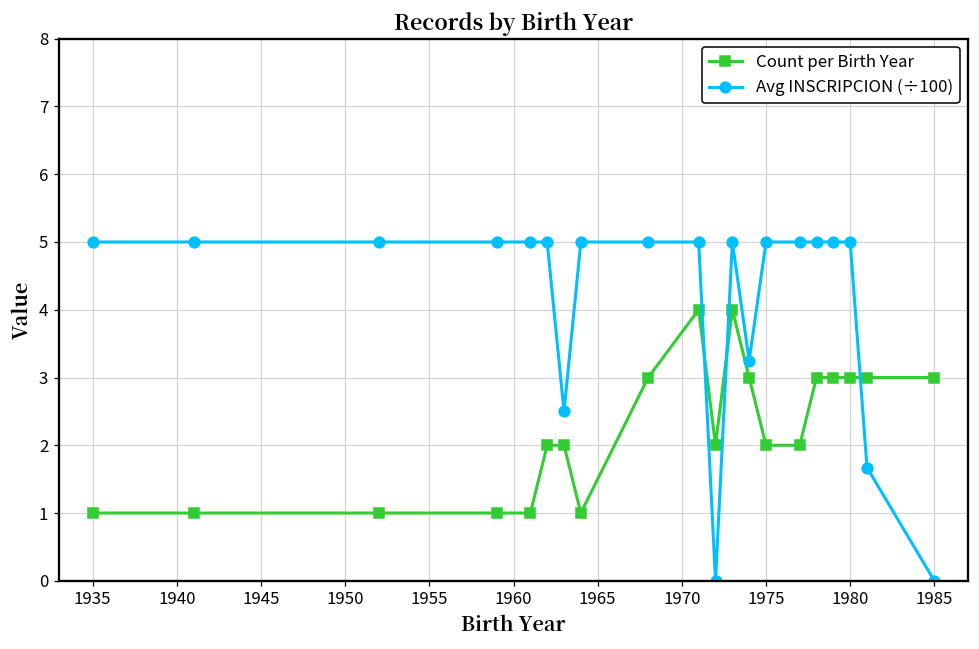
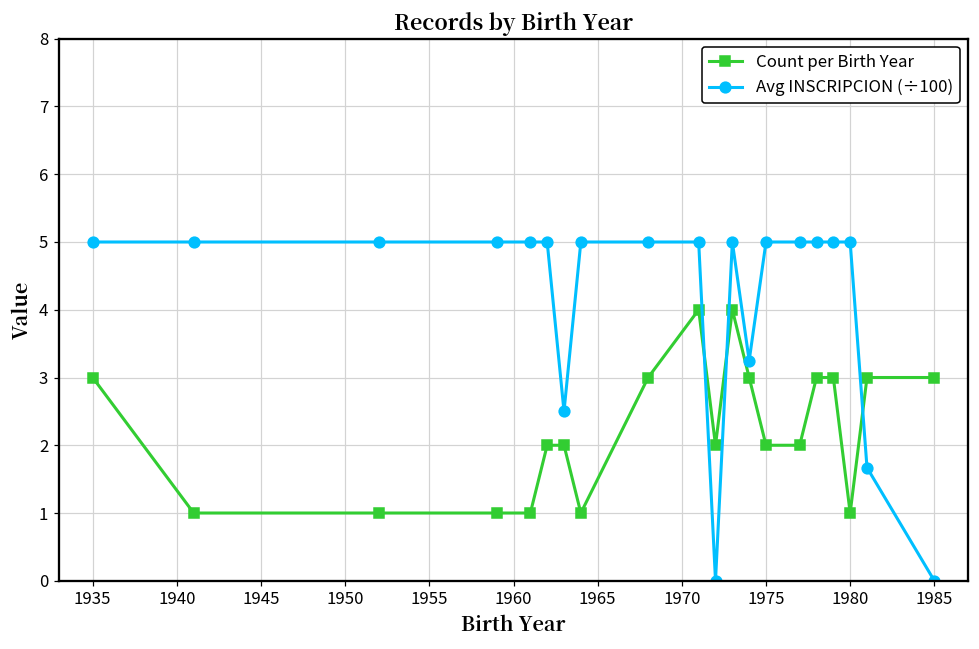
  {
    "Count per Birth Year": {
-     "1935": 1,
+     "1935": 3,
      "1975": 2,
-     "1980": 3,
+     "1980": 1,
      "1985": 3
    },
    "Avg INSCRIPCION (÷100)": {
      "1935": 5,
      "1975": 5,
      "1980": 5,
      "1985": 0
    }
  }
